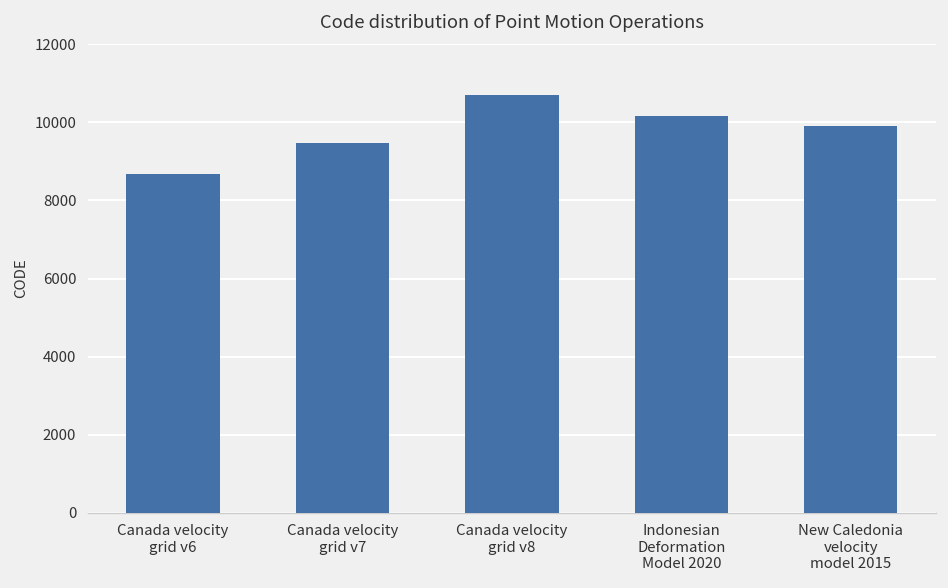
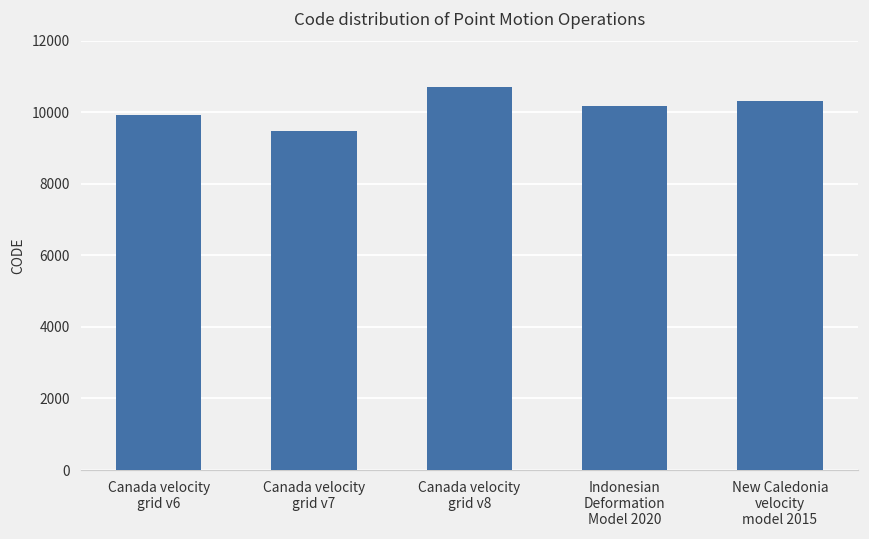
  {
-   "Canada velocity grid v6": 8700,
+   "Canada velocity grid v6": 9900,
    "Canada velocity grid v7": 9500,
    "Canada velocity grid v8": 10700,
    "Indonesian Deformation Model 2020": 10200,
-   "New Caledonia velocity model 2015": 9900
+   "New Caledonia velocity model 2015": 10300
  }
